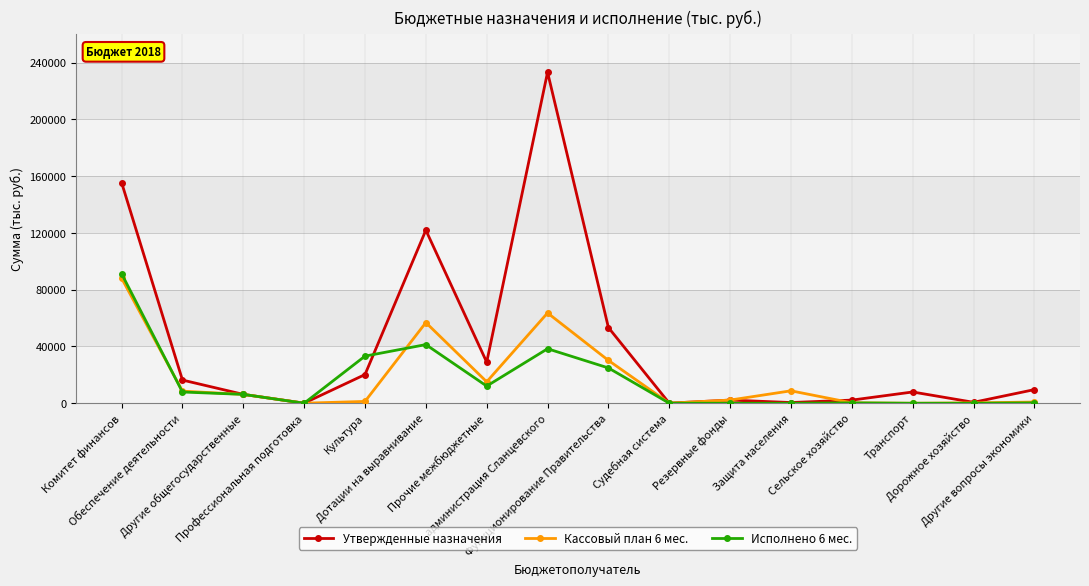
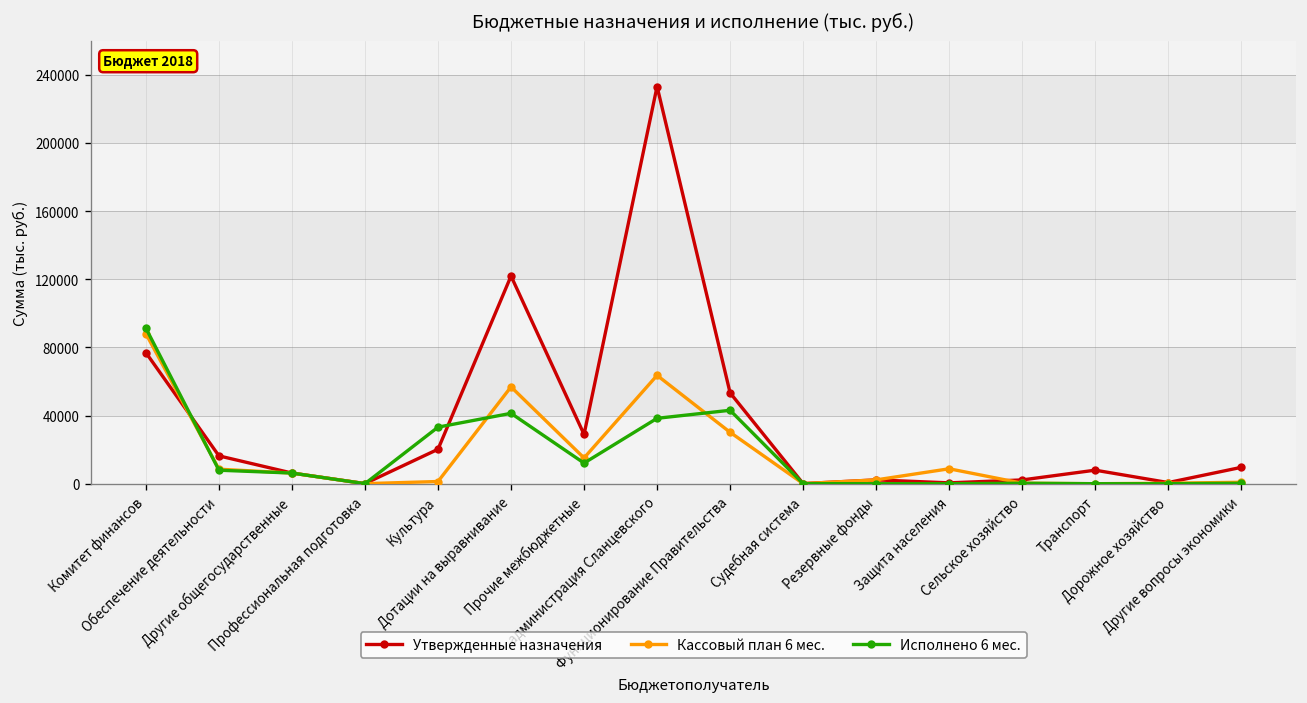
  {
    "Утвержденные назначения": {
-     "Комитет финансов": 155000,
+     "Комитет финансов": 77000,
      "Обеспечение деятельности": 16000,
      "Культура": 20000,
      "Дотации на выравнивание": 122000,
      "Прочие межбюджетные": 29000,
      "администрация Сланцевского": 233000,
      "Функционирование Правительства": 53000,
      "Сельское хозяйство": 2000,
      "Транспорт": 8000,
      "Другие вопросы экономики": 10000
    },
    "Кассовый план 6 мес.": {
      "Комитет финансов": 88000,
      "Культура": 1000,
      "Дотации на выравнивание": 57000,
      "Прочие межбюджетные": 15000,
      "администрация Сланцевского": 64000,
      "Функционирование Правительства": 30000,
      "Защита населения": 9000
    },
    "Исполнено 6 мес.": {
      "Комитет финансов": 91000,
      "Культура": 33000,
      "Дотации на выравнивание": 41000,
      "Прочие межбюджетные": 12000,
      "администрация Сланцевского": 38000,
-     "Функционирование Правительства": 25000,
+     "Функционирование Правительства": 43000,
      "Резервные фонды": 0
    }
  }
